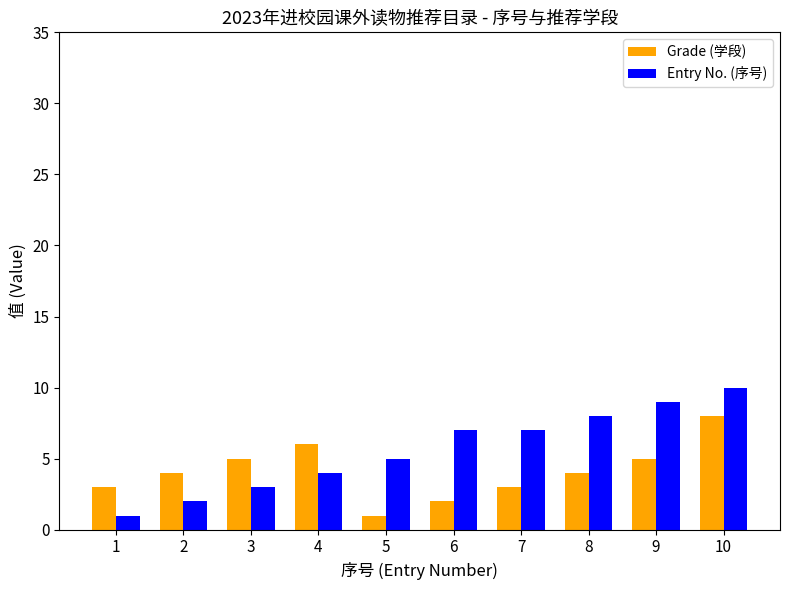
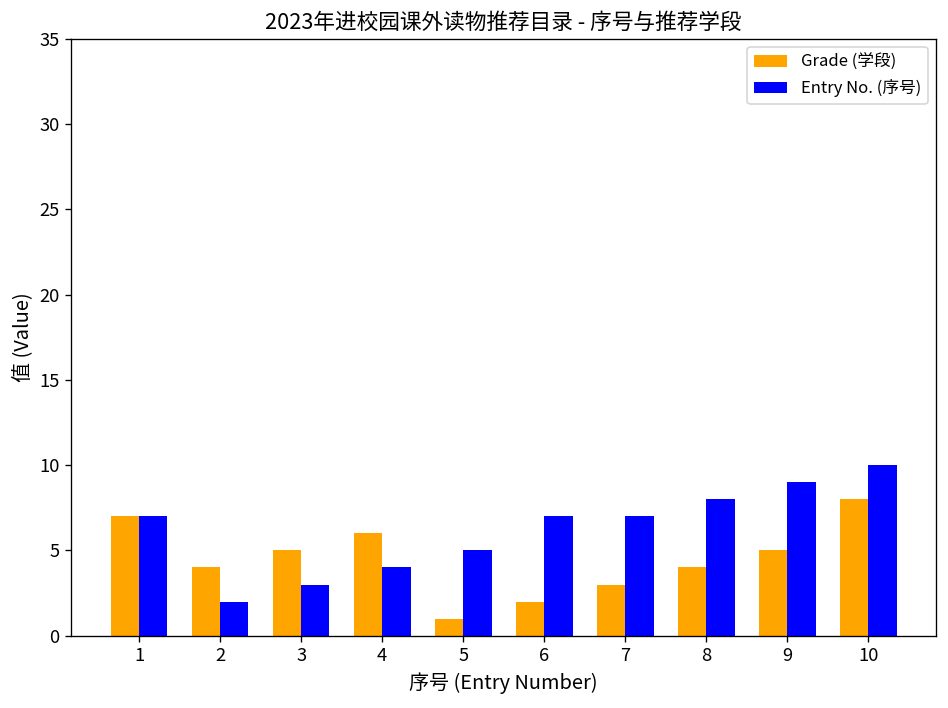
  {
    "Grade (学段)": {
-     "1": 3,
+     "1": 7,
      "2": 4,
      "3": 5,
      "4": 6,
      "5": 1,
      "6": 2,
      "7": 3,
      "8": 4,
      "9": 5,
      "10": 8
    },
    "Entry No. (序号)": {
-     "1": 1,
+     "1": 7,
      "2": 2,
      "3": 3,
      "4": 4,
      "5": 5,
      "6": 7,
      "7": 7,
      "8": 8,
      "9": 9,
      "10": 10
    }
  }
